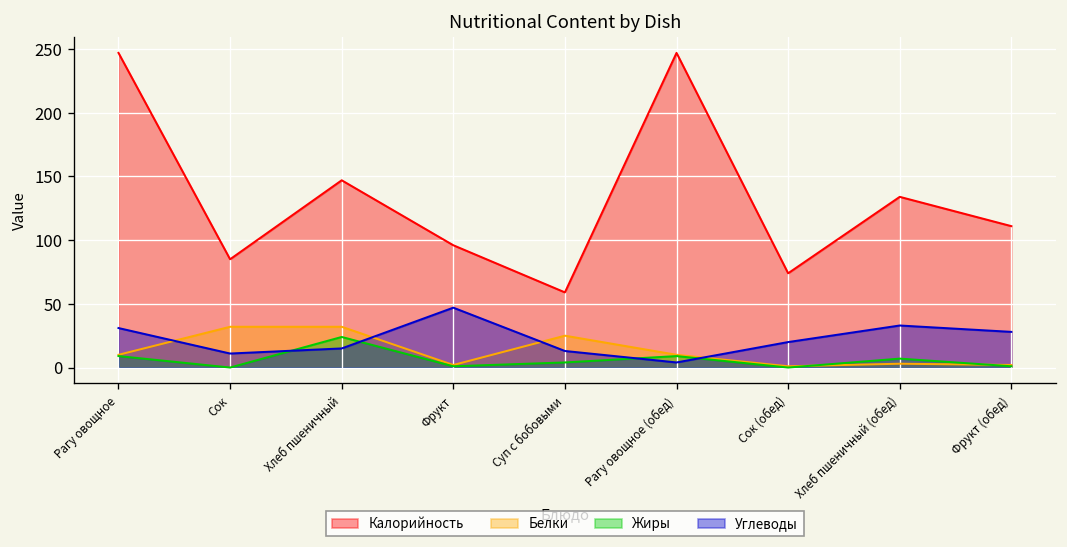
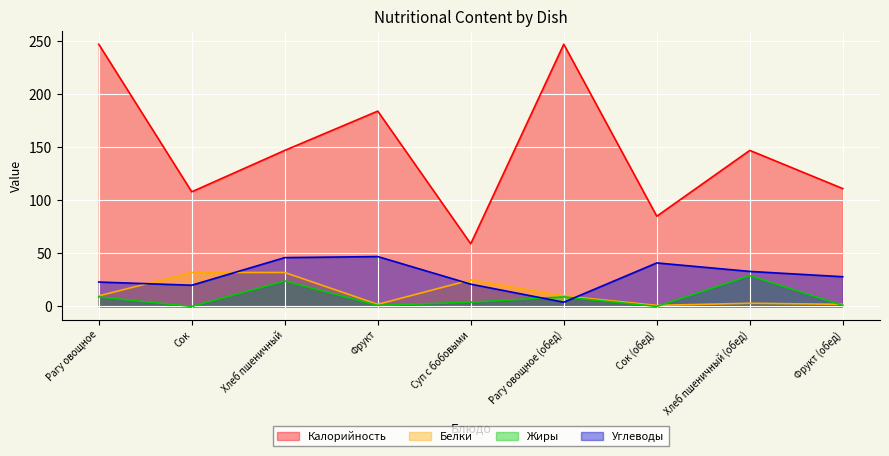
  {
    "Калорийность": {
      "Рагу овощное": 247,
-     "Сок": 85,
+     "Сок": 108,
      "Хлеб пшеничный": 147,
-     "Фрукт": 96,
+     "Фрукт": 184,
      "Суп с бобовыми": 59,
      "Рагу овощное (обед)": 247,
-     "Сок (обед)": 74,
-     "Хлеб пшеничный (обед)": 134,
+     "Сок (обед)": 85,
+     "Хлеб пшеничный (обед)": 147,
      "Фрукт (обед)": 111
    },
    "Белки": {
      "Сок": 32,
      "Хлеб пшеничный": 32,
      "Суп с бобовыми": 25,
      "Хлеб пшеничный (обед)": 3
    },
    "Жиры": {
      "Сок": 0,
      "Хлеб пшеничный": 24,
      "Суп с бобовыми": 4,
-     "Хлеб пшеничный (обед)": 7
+     "Хлеб пшеничный (обед)": 29
    },
    "Углеводы": {
-     "Рагу овощное": 31,
-     "Сок": 11,
-     "Хлеб пшеничный": 15,
+     "Рагу овощное": 23,
+     "Сок": 20,
+     "Хлеб пшеничный": 46,
      "Фрукт": 47,
-     "Суп с бобовыми": 13,
+     "Суп с бобовыми": 21,
      "Рагу овощное (обед)": 4,
-     "Сок (обед)": 20,
+     "Сок (обед)": 41,
      "Хлеб пшеничный (обед)": 33,
      "Фрукт (обед)": 28
    }
  }
